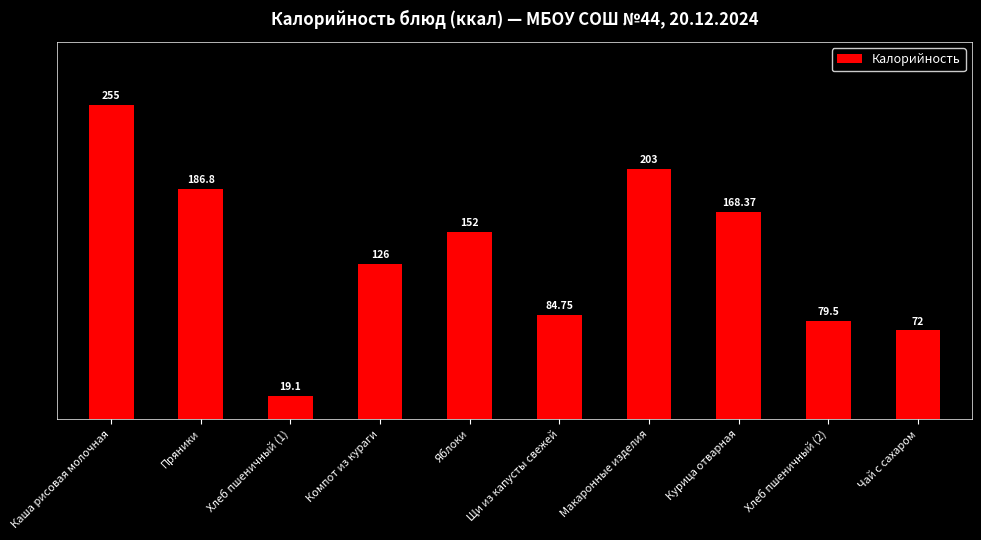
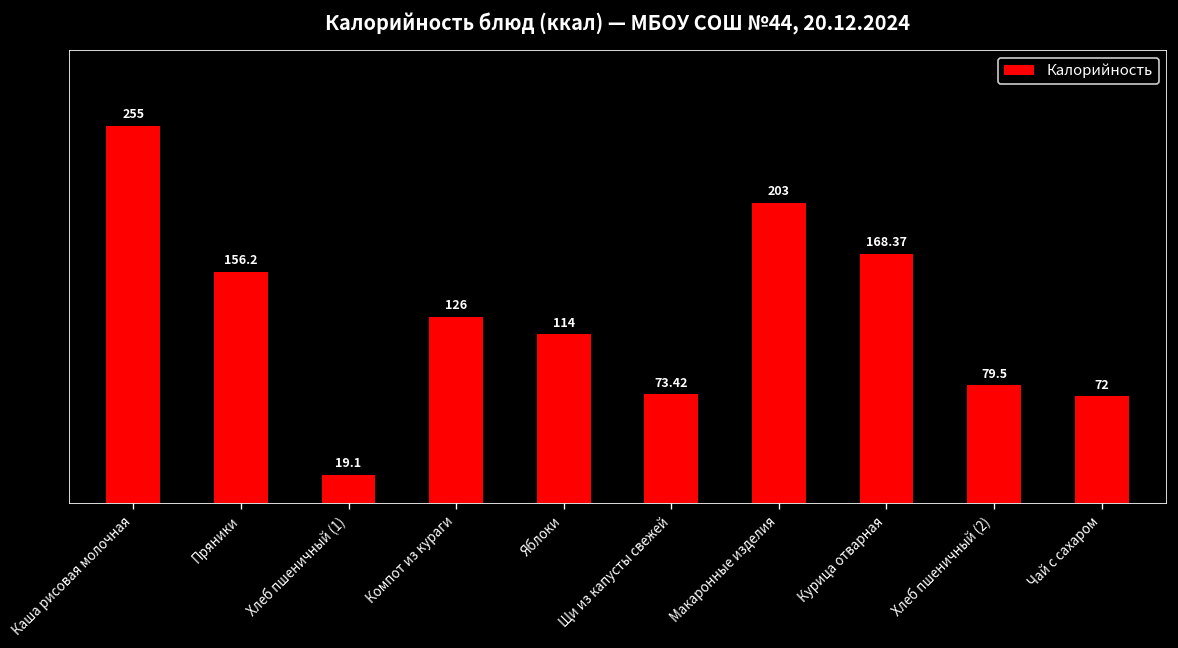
  {
    "Каша рисовая молочная": 255,
-   "Пряники": 186.8,
+   "Пряники": 156.2,
    "Хлеб пшеничный (1)": 19.1,
    "Компот из кураги": 126,
-   "Яблоки": 152,
-   "Щи из капусты свежей": 84.75,
+   "Яблоки": 114,
+   "Щи из капусты свежей": 73.42,
    "Макаронные изделия": 203,
    "Курица отварная": 168.37,
    "Хлеб пшеничный (2)": 79.5,
    "Чай с сахаром": 72
  }
